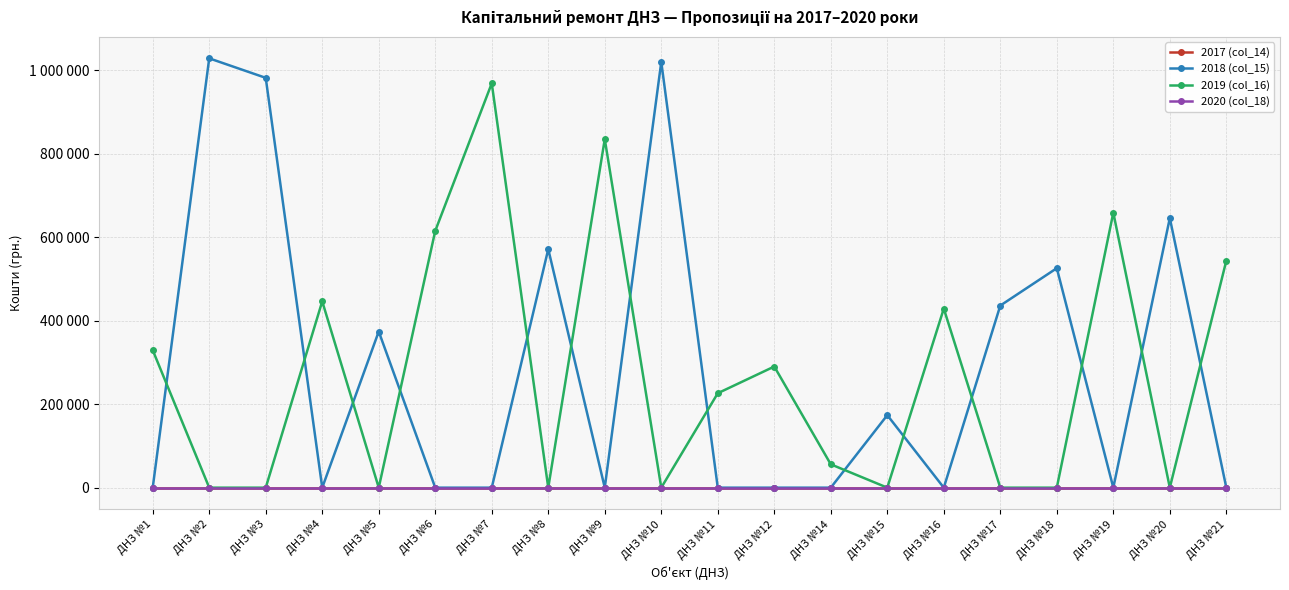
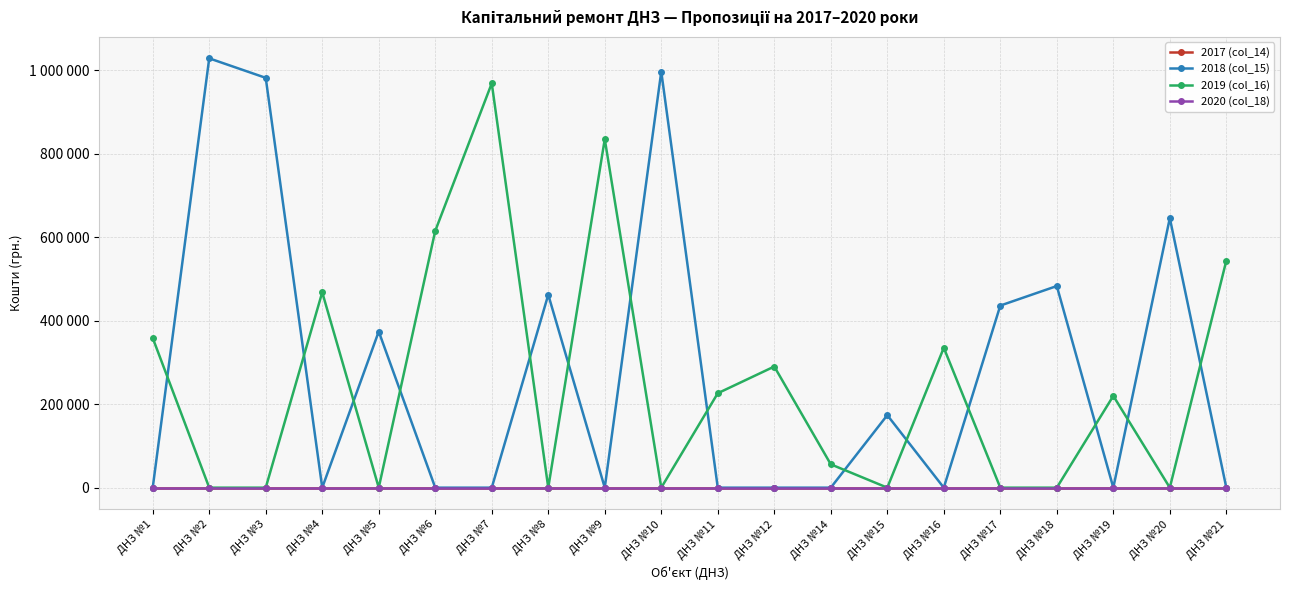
  {
    "2018 (col_15)": {
      "ДНЗ №2": 1030000,
      "ДНЗ №3": 980000,
      "ДНЗ №5": 370000,
-     "ДНЗ №8": 570000,
-     "ДНЗ №10": 1020000,
+     "ДНЗ №8": 460000,
+     "ДНЗ №10": 1000000,
      "ДНЗ №15": 170000,
      "ДНЗ №17": 440000,
-     "ДНЗ №18": 530000,
+     "ДНЗ №18": 480000,
      "ДНЗ №20": 650000
    },
    "2019 (col_16)": {
-     "ДНЗ №1": 330000,
-     "ДНЗ №4": 450000,
+     "ДНЗ №1": 360000,
+     "ДНЗ №4": 470000,
      "ДНЗ №6": 620000,
      "ДНЗ №7": 970000,
      "ДНЗ №9": 840000,
      "ДНЗ №11": 230000,
      "ДНЗ №12": 290000,
      "ДНЗ №14": 60000,
-     "ДНЗ №16": 430000,
-     "ДНЗ №19": 660000,
+     "ДНЗ №16": 340000,
+     "ДНЗ №19": 220000,
      "ДНЗ №21": 540000
    }
  }
